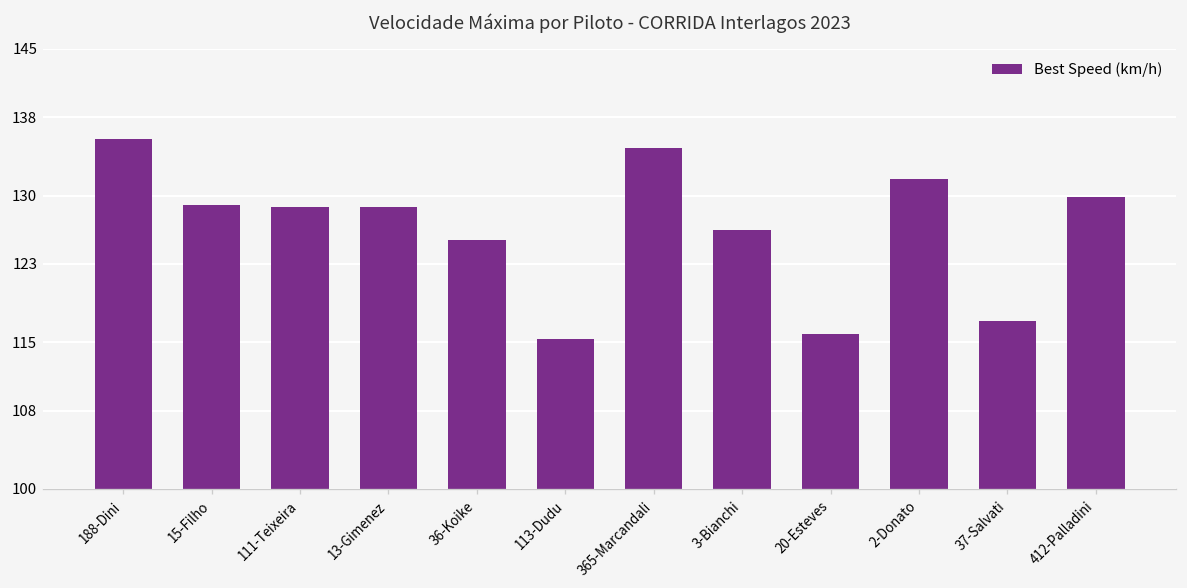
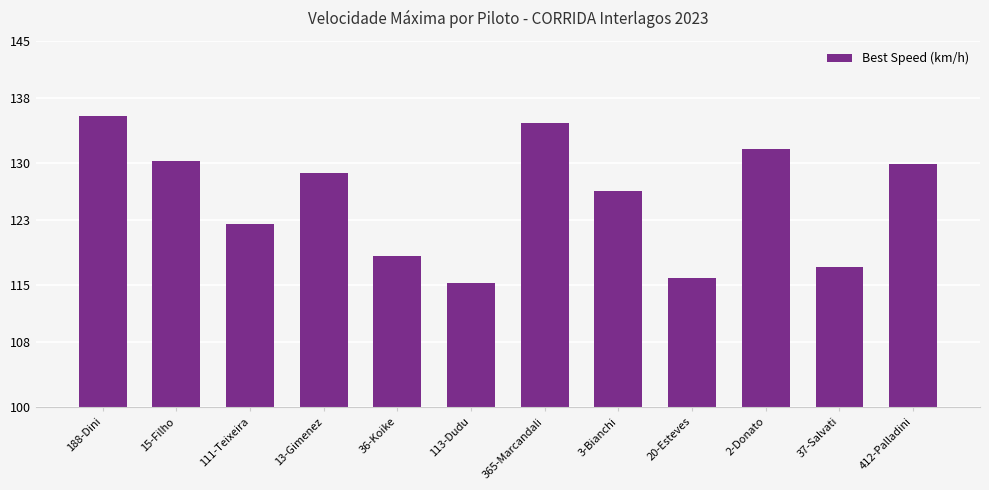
  {
    "188-Dini": 136,
-   "15-Filho": 129,
-   "111-Teixeira": 129,
+   "15-Filho": 130,
+   "111-Teixeira": 123,
    "13-Gimenez": 129,
-   "36-Koike": 125,
+   "36-Koike": 119,
    "113-Dudu": 115,
    "365-Marcandali": 135,
    "3-Bianchi": 127,
    "20-Esteves": 116,
    "2-Donato": 132,
    "37-Salvati": 117,
    "412-Palladini": 130
  }
